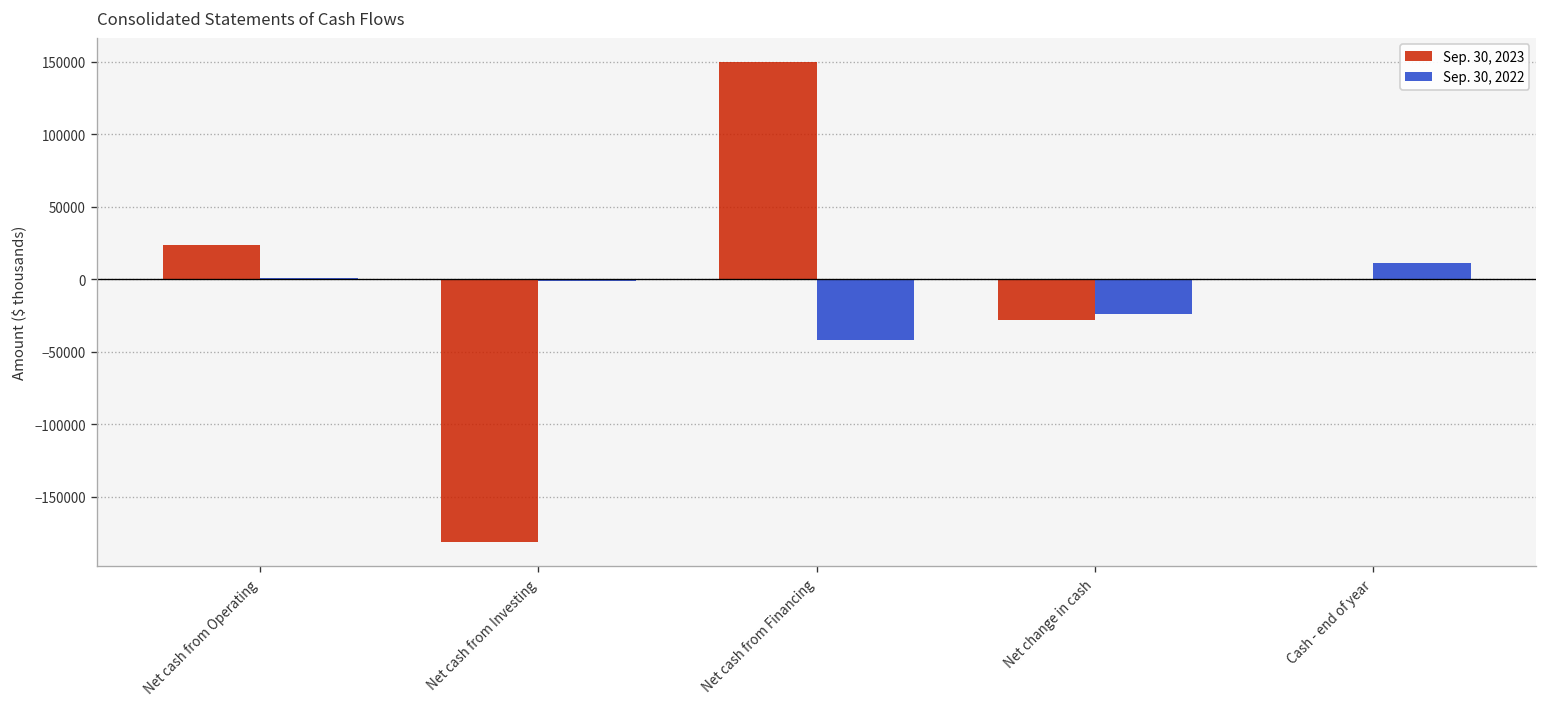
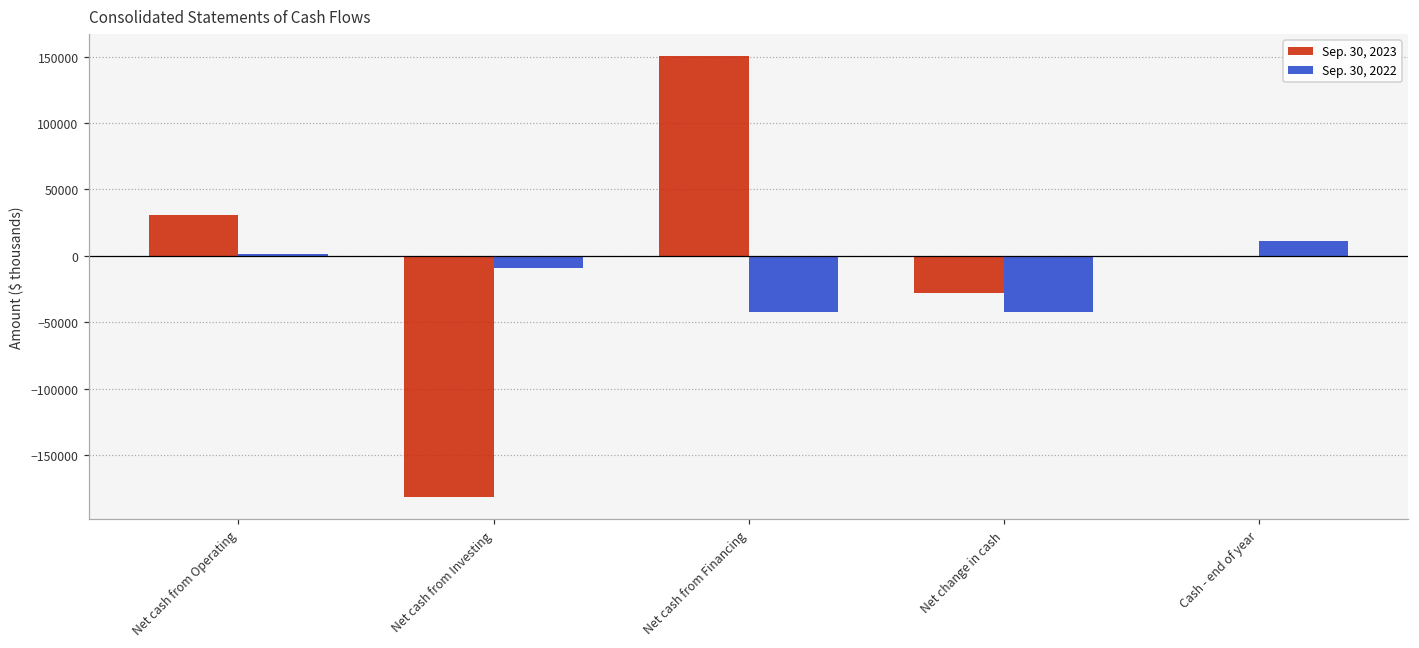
  {
    "Sep. 30, 2023": {
-     "Net cash from Operating": 24000,
+     "Net cash from Operating": 31000,
      "Net cash from Investing": -181000,
      "Net cash from Financing": 150000,
      "Net change in cash": -28000
    },
    "Sep. 30, 2022": {
-     "Net cash from Investing": -1000,
+     "Net cash from Investing": -9000,
      "Net cash from Financing": -42000,
-     "Net change in cash": -24000,
+     "Net change in cash": -42000,
      "Cash - end of year": 11000
    }
  }
